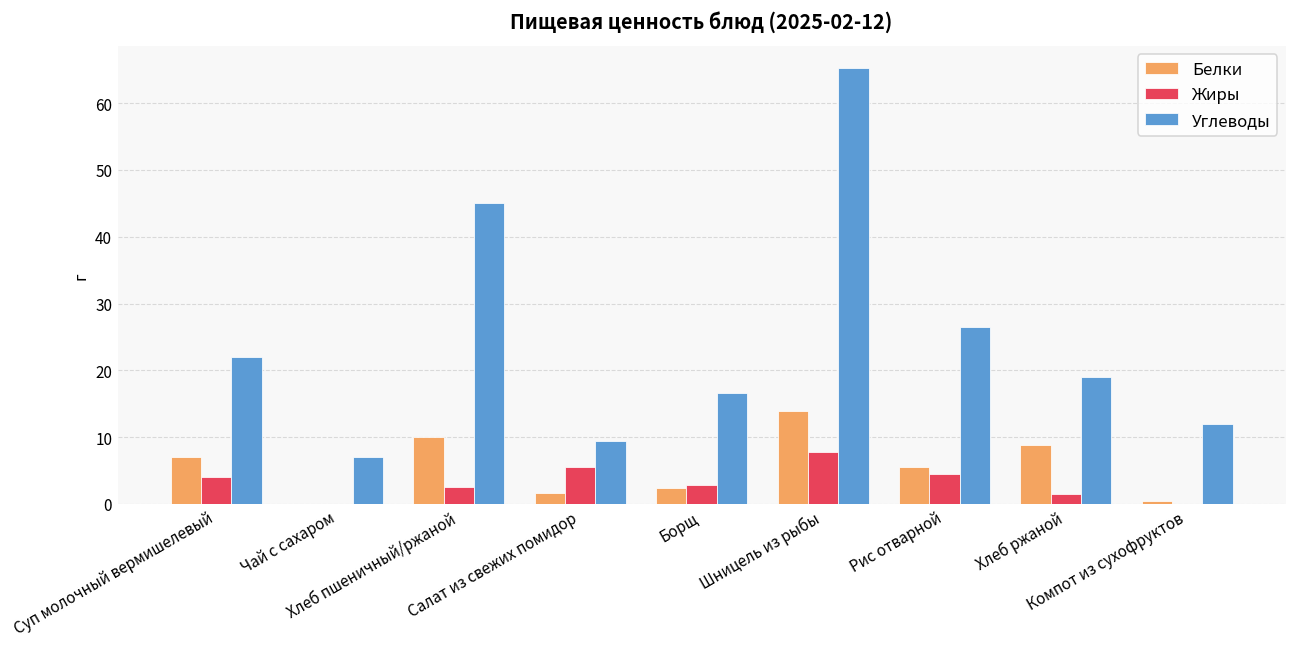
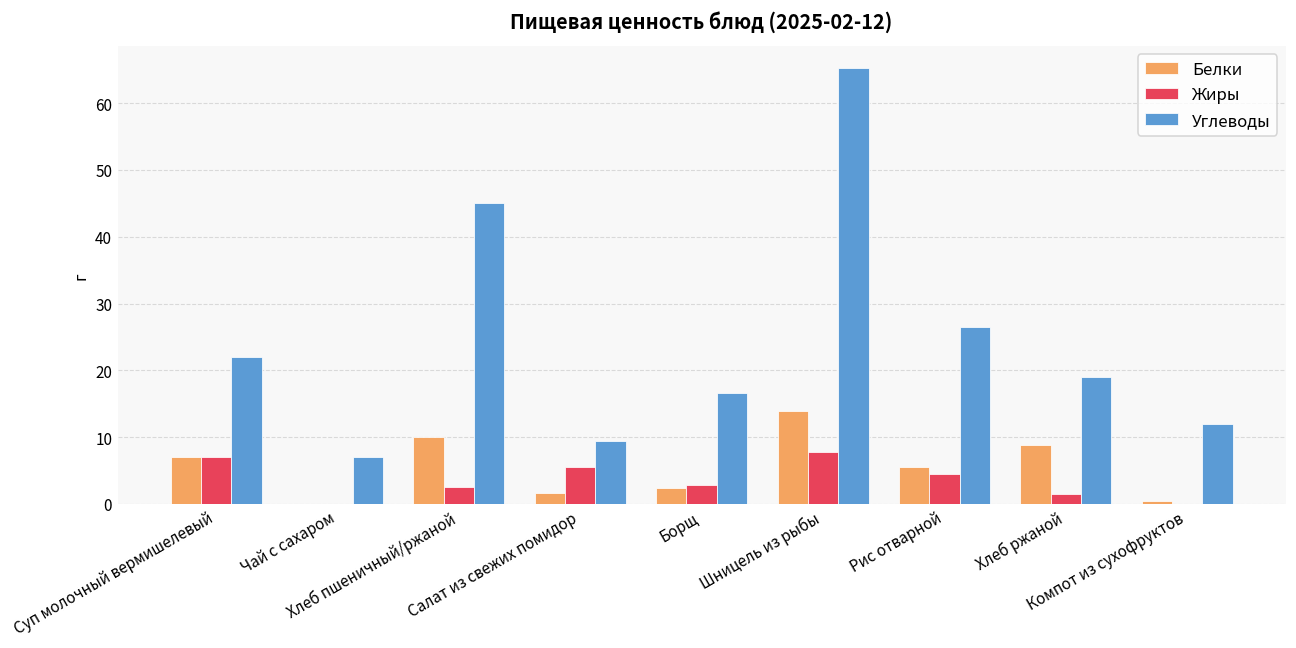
  {
    "Белки": {
      "Суп молочный вермишелевый": 7,
      "Чай с сахаром": 0,
      "Хлеб пшеничный/ржаной": 10,
      "Салат из свежих помидор": 2,
      "Борщ": 2,
      "Шницель из рыбы": 14,
      "Рис отварной": 6,
      "Хлеб ржаной": 9,
      "Компот из сухофруктов": 1
    },
    "Жиры": {
-     "Суп молочный вермишелевый": 4,
+     "Суп молочный вермишелевый": 7,
      "Чай с сахаром": 0,
      "Хлеб пшеничный/ржаной": 3,
      "Салат из свежих помидор": 6,
      "Борщ": 3,
      "Шницель из рыбы": 8,
      "Рис отварной": 5,
      "Хлеб ржаной": 2,
      "Компот из сухофруктов": 0
    },
    "Углеводы": {
      "Суп молочный вермишелевый": 22,
      "Чай с сахаром": 7,
      "Хлеб пшеничный/ржаной": 45,
      "Салат из свежих помидор": 9,
      "Борщ": 17,
      "Шницель из рыбы": 65,
      "Рис отварной": 26,
      "Хлеб ржаной": 19,
      "Компот из сухофруктов": 12
    }
  }
